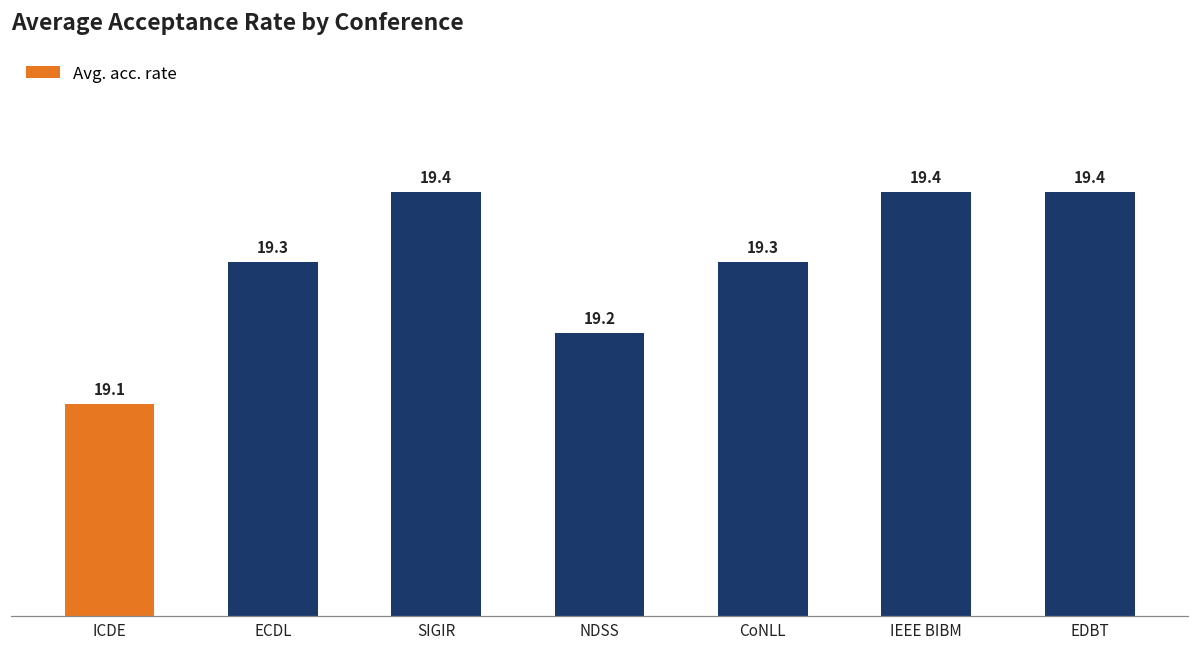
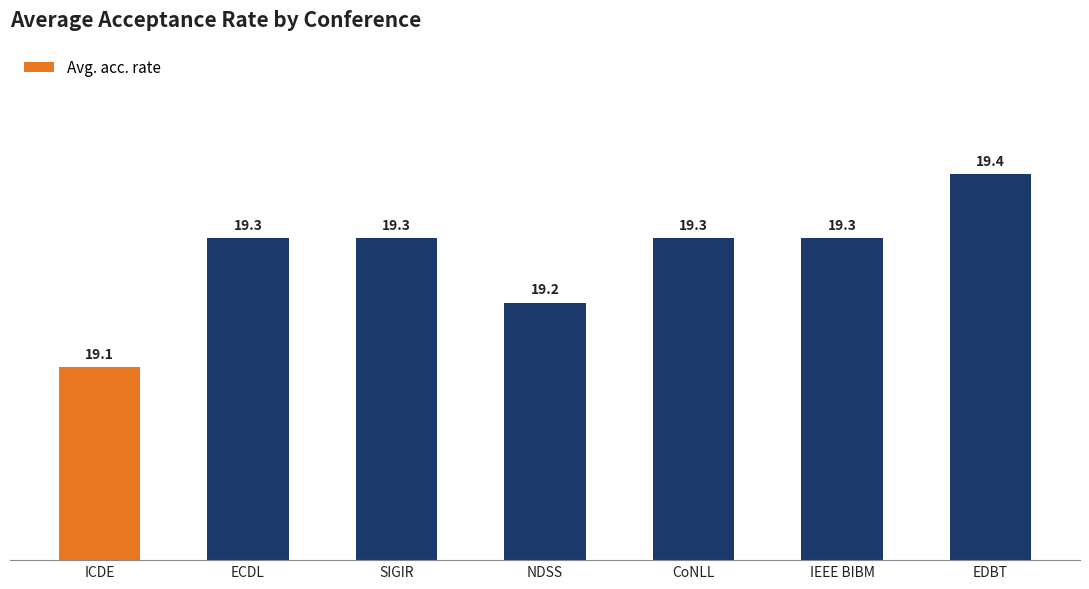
  {
    "ICDE": 19.1,
    "ECDL": 19.3,
-   "SIGIR": 19.4,
+   "SIGIR": 19.3,
    "NDSS": 19.2,
    "CoNLL": 19.3,
-   "IEEE BIBM": 19.4,
+   "IEEE BIBM": 19.3,
    "EDBT": 19.4
  }
